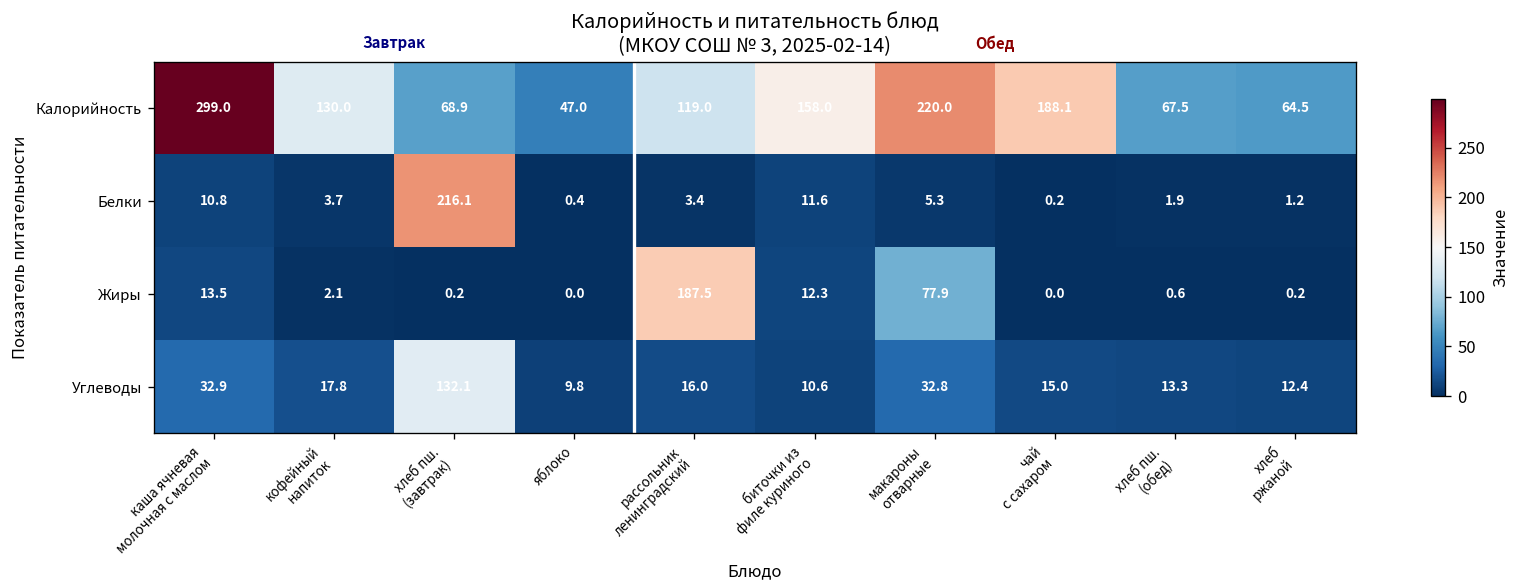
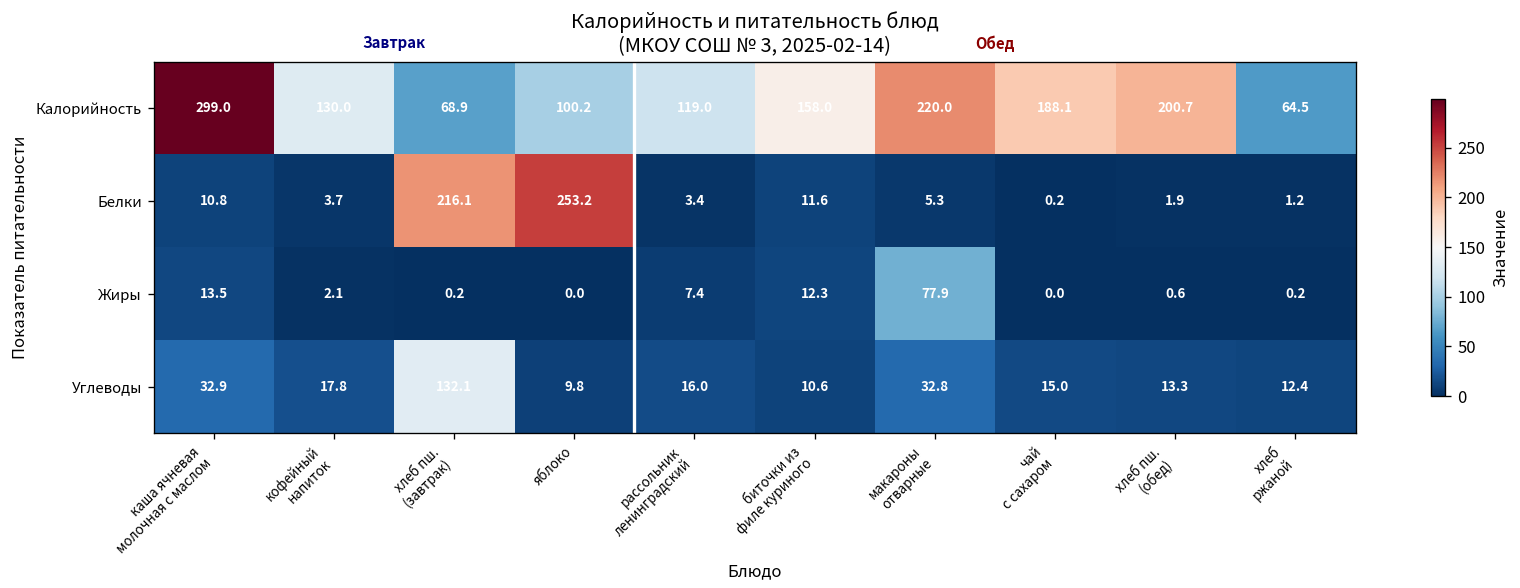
  {
    "Калорийность": {
      "каша ячневая молочная с маслом": 299.0,
      "хлеб пш. (завтрак)": 68.9,
-     "яблоко": 47.0,
+     "яблоко": 100.2,
      "рассольник ленинградский": 119.0,
      "макароны отварные": 220.0,
      "чай с сахаром": 188.1,
-     "хлеб пш. (обед)": 67.5,
+     "хлеб пш. (обед)": 200.7,
      "хлеб ржаной": 64.5
    },
    "Белки": {
      "каша ячневая молочная с маслом": 10.8,
      "кофейный напиток": 3.7,
      "хлеб пш. (завтрак)": 216.1,
-     "яблоко": 0.4,
+     "яблоко": 253.2,
      "рассольник ленинградский": 3.4,
      "биточки из филе куриного": 11.6,
      "макароны отварные": 5.3,
      "чай с сахаром": 0.2,
      "хлеб пш. (обед)": 1.9,
      "хлеб ржаной": 1.2
    },
    "Жиры": {
      "каша ячневая молочная с маслом": 13.5,
      "кофейный напиток": 2.1,
      "хлеб пш. (завтрак)": 0.2,
      "яблоко": 0.0,
-     "рассольник ленинградский": 187.5,
+     "рассольник ленинградский": 7.4,
      "биточки из филе куриного": 12.3,
      "макароны отварные": 77.9,
      "чай с сахаром": 0.0,
      "хлеб пш. (обед)": 0.6,
      "хлеб ржаной": 0.2
    },
    "Углеводы": {
      "каша ячневая молочная с маслом": 32.9,
      "кофейный напиток": 17.8,
      "яблоко": 9.8,
      "рассольник ленинградский": 16.0,
      "биточки из филе куриного": 10.6,
      "макароны отварные": 32.8,
      "чай с сахаром": 15.0,
      "хлеб пш. (обед)": 13.3,
      "хлеб ржаной": 12.4
    }
  }
